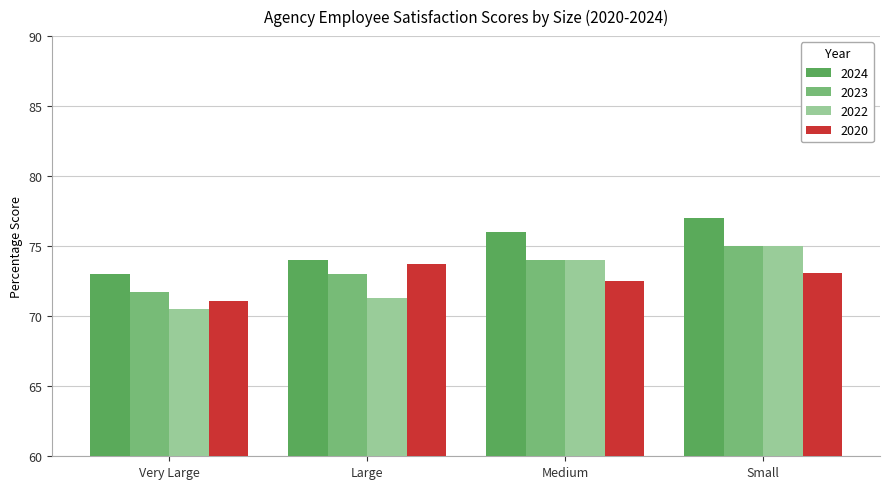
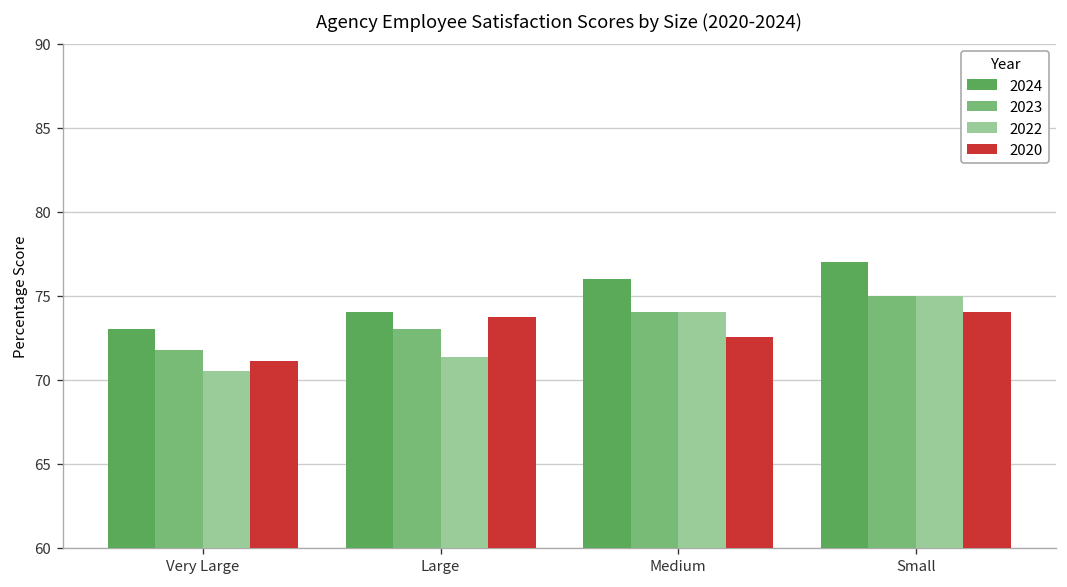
  {
    "2020": {
      "Very Large": 71.1,
      "Large": 73.7,
      "Medium": 72.6,
-     "Small": 73.1
+     "Small": 74.0
    }
  }
